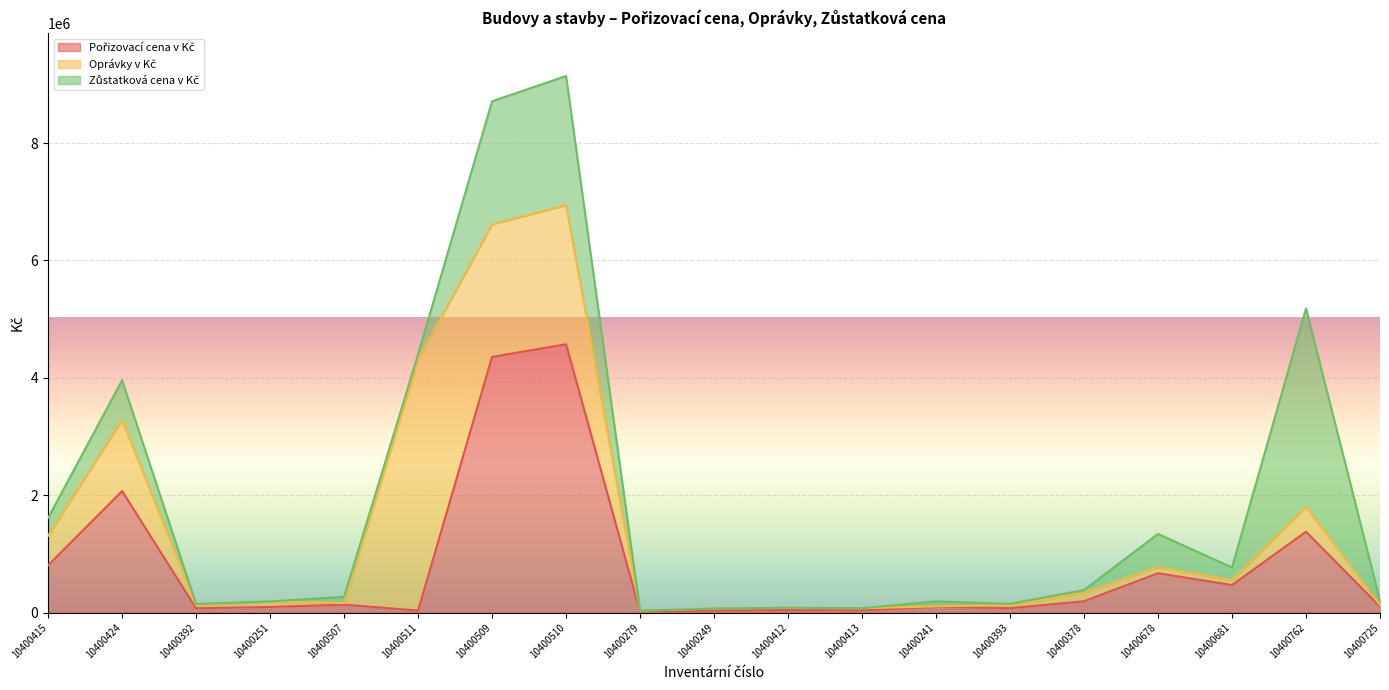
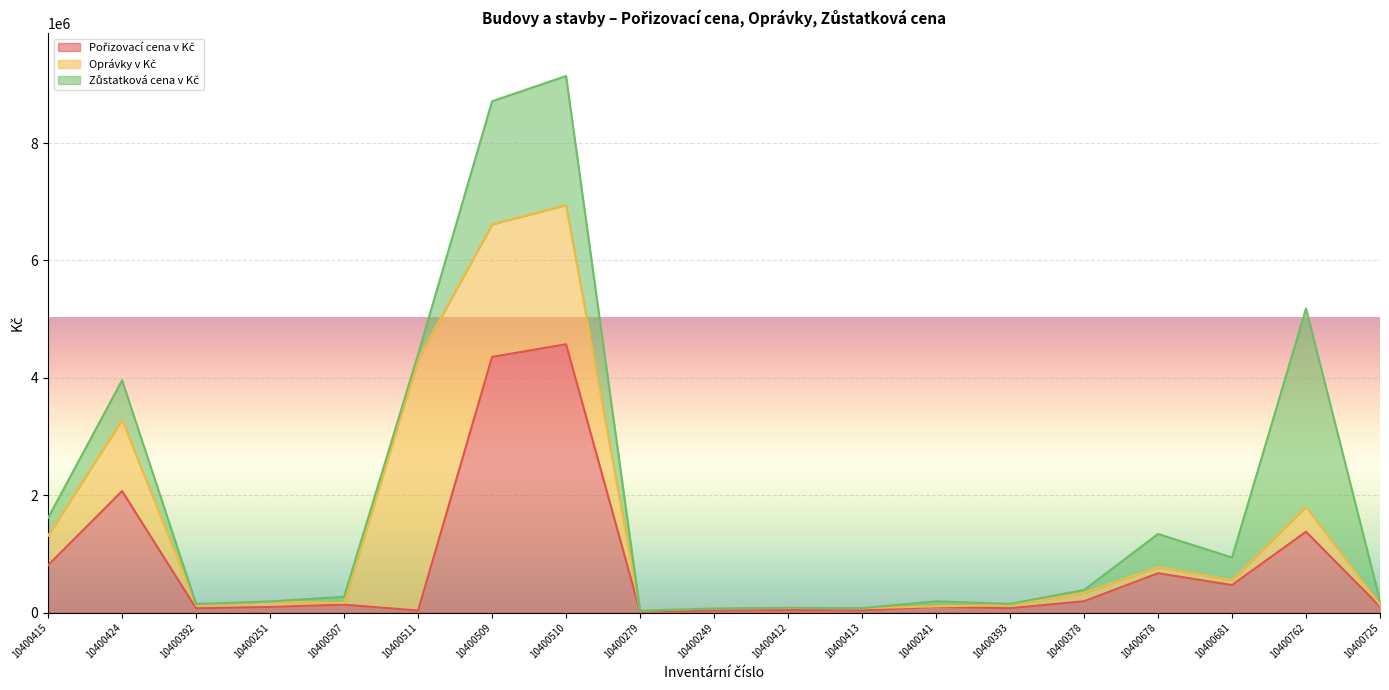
  {
    "Pořizovací cena v Kč": {
      "10400415": 800000,
      "10400424": 2100000,
      "10400392": 100000,
      "10400251": 100000,
      "10400511": 0,
      "10400509": 4400000,
      "10400510": 4600000,
      "10400393": 100000,
      "10400378": 200000,
      "10400678": 700000,
      "10400681": 500000,
      "10400762": 1400000
    },
    "Oprávky v Kč": {
      "10400415": 500000,
      "10400424": 1200000,
      "10400511": 4300000,
      "10400509": 2300000,
      "10400510": 2400000,
      "10400378": 100000,
      "10400678": 100000,
      "10400681": 100000,
      "10400762": 400000
    },
    "Zůstatková cena v Kč": {
      "10400415": 300000,
      "10400424": 700000,
      "10400507": 100000,
      "10400511": 100000,
      "10400509": 2100000,
      "10400510": 2200000,
      "10400241": 100000,
      "10400378": 0,
      "10400678": 600000,
-     "10400681": 200000,
+     "10400681": 400000,
      "10400762": 3400000,
      "10400725": 100000
    }
  }
